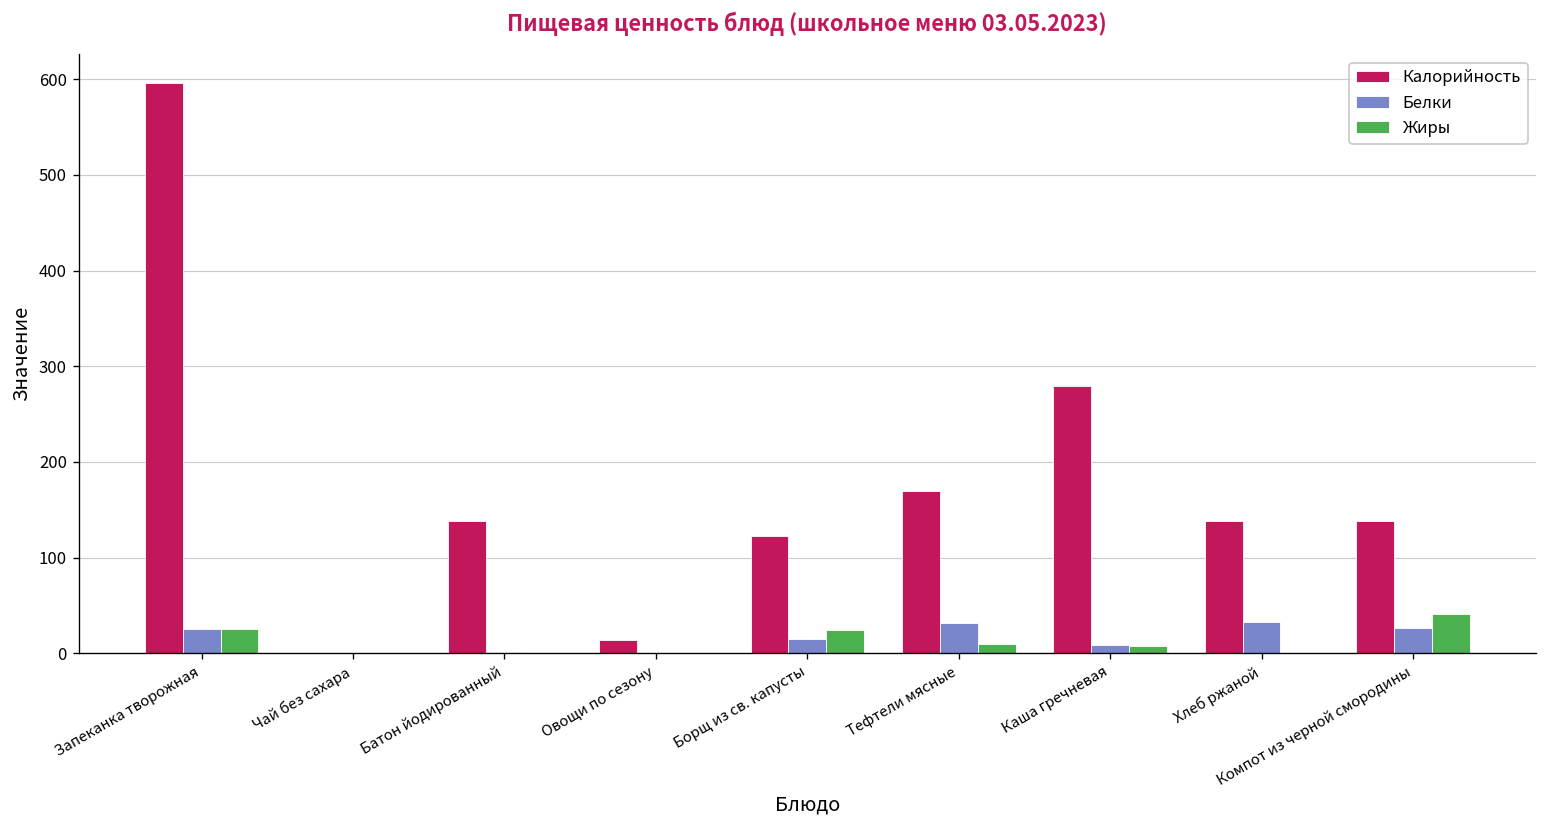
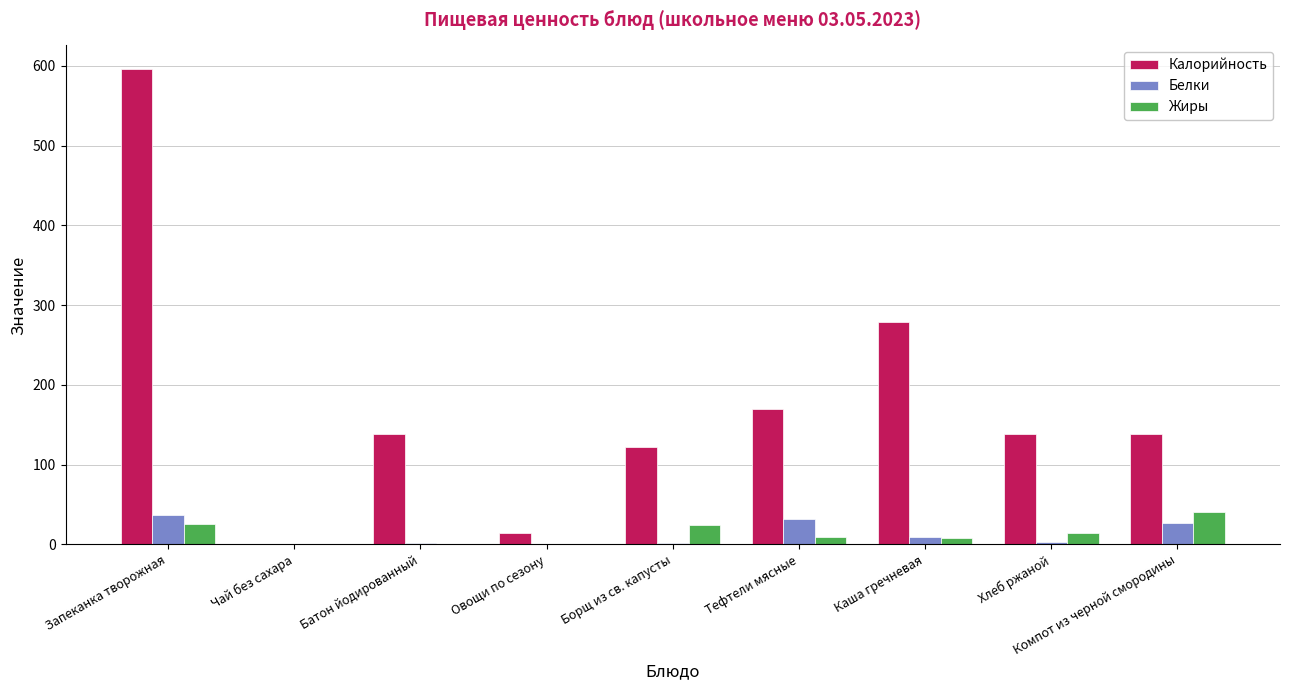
  {
    "Калорийность": {
      "Запеканка творожная": 600,
      "Батон йодированный": 140,
      "Овощи по сезону": 10,
      "Борщ из св. капусты": 120,
      "Тефтели мясные": 170,
      "Каша гречневая": 280,
      "Хлеб ржаной": 140,
      "Компот из черной смородины": 140
    },
    "Белки": {
-     "Запеканка творожная": 30,
+     "Запеканка творожная": 40,
      "Овощи по сезону": 0,
-     "Борщ из св. капусты": 20,
+     "Борщ из св. капусты": 0,
      "Тефтели мясные": 30,
      "Каша гречневая": 10,
-     "Хлеб ржаной": 30,
+     "Хлеб ржаной": 0,
      "Компот из черной смородины": 30
    },
    "Жиры": {
      "Запеканка творожная": 30,
      "Овощи по сезону": 0,
      "Борщ из св. капусты": 20,
      "Тефтели мясные": 10,
      "Каша гречневая": 10,
-     "Хлеб ржаной": 0,
+     "Хлеб ржаной": 10,
      "Компот из черной смородины": 40
    }
  }
